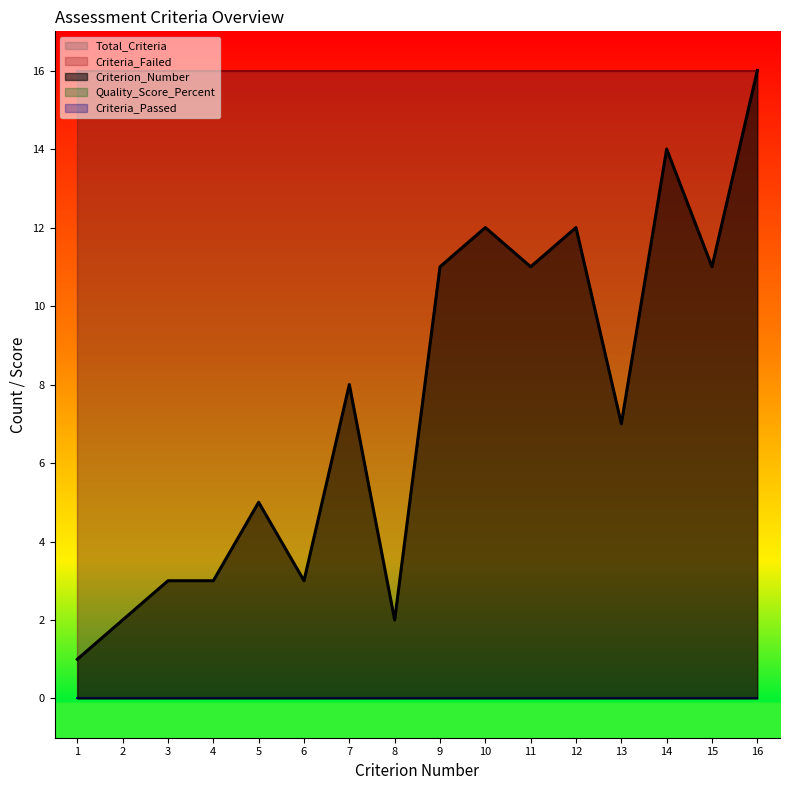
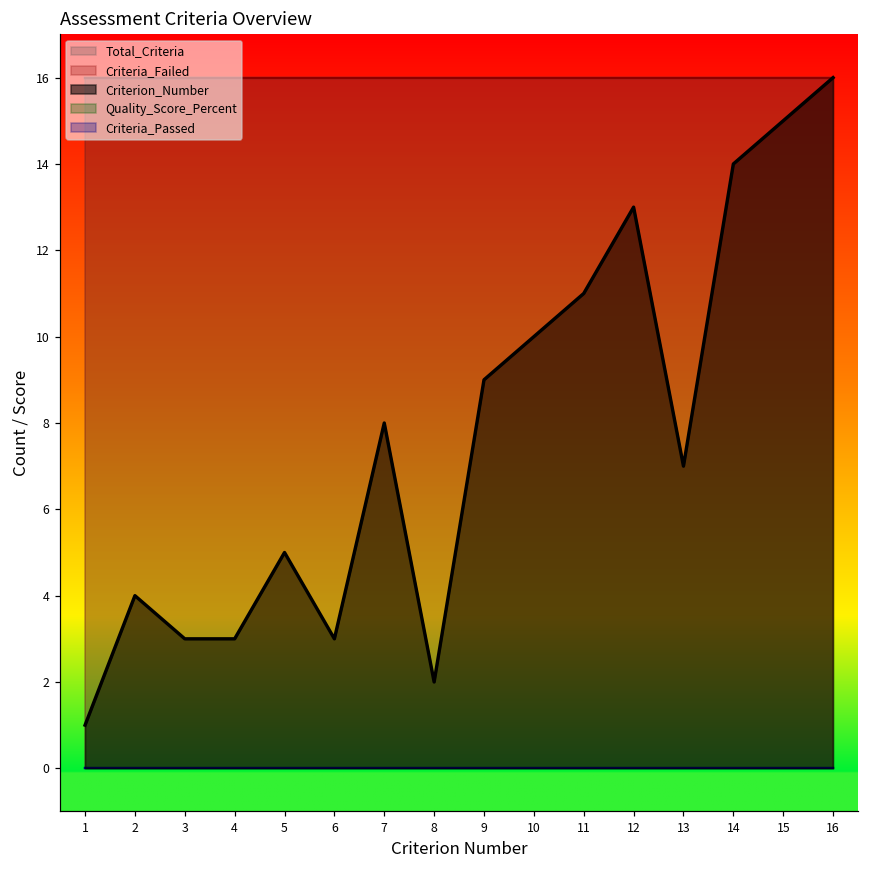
  {
    "Criteria_Failed": {
      "5": 16,
      "6": 16,
      "7": 16,
      "8": 16,
      "9": 16,
      "10": 16,
      "11": 16,
      "12": 16,
      "13": 16,
      "14": 16,
      "15": 16
    },
    "Criterion_Number": {
      "1": 1,
-     "2": 2,
+     "2": 4,
      "3": 3,
      "4": 3,
      "5": 5,
      "6": 3,
      "7": 8,
      "8": 2,
-     "9": 11,
-     "10": 12,
+     "9": 9,
+     "10": 10,
      "11": 11,
-     "12": 12,
+     "12": 13,
      "13": 7,
      "14": 14,
-     "15": 11
+     "15": 15
    },
    "Criteria_Passed": {
      "1": 0,
      "2": 0,
      "3": 0,
      "4": 0,
      "5": 0,
      "6": 0,
      "7": 0,
      "8": 0,
      "9": 0,
      "10": 0,
      "11": 0,
      "12": 0,
      "13": 0,
      "14": 0,
      "15": 0,
      "16": 0
    }
  }
